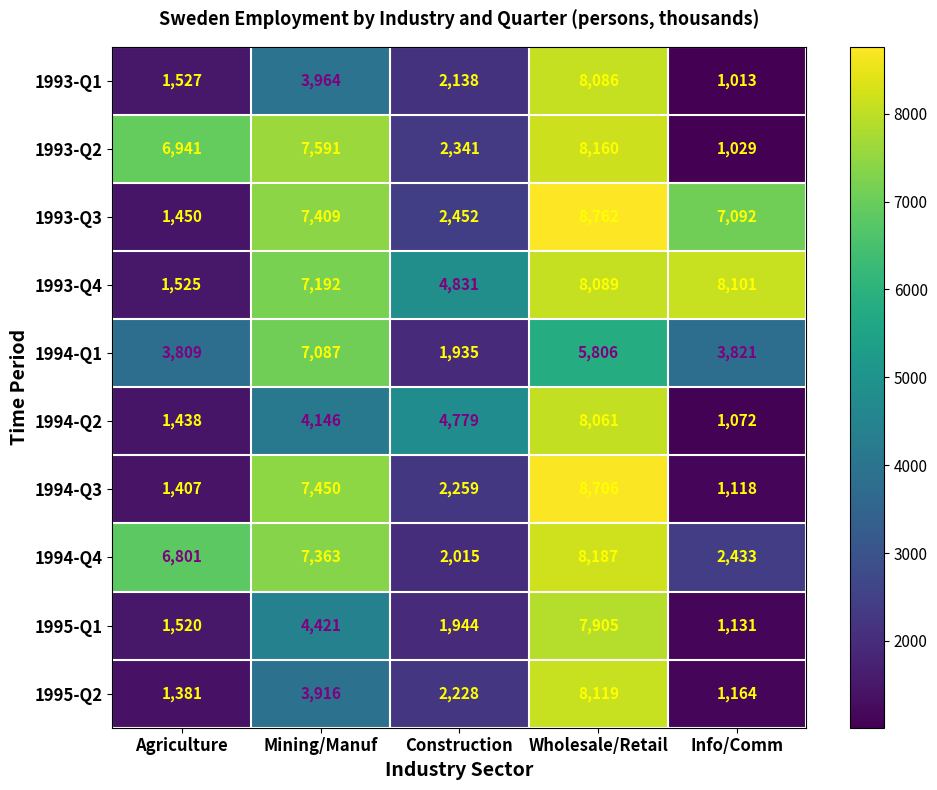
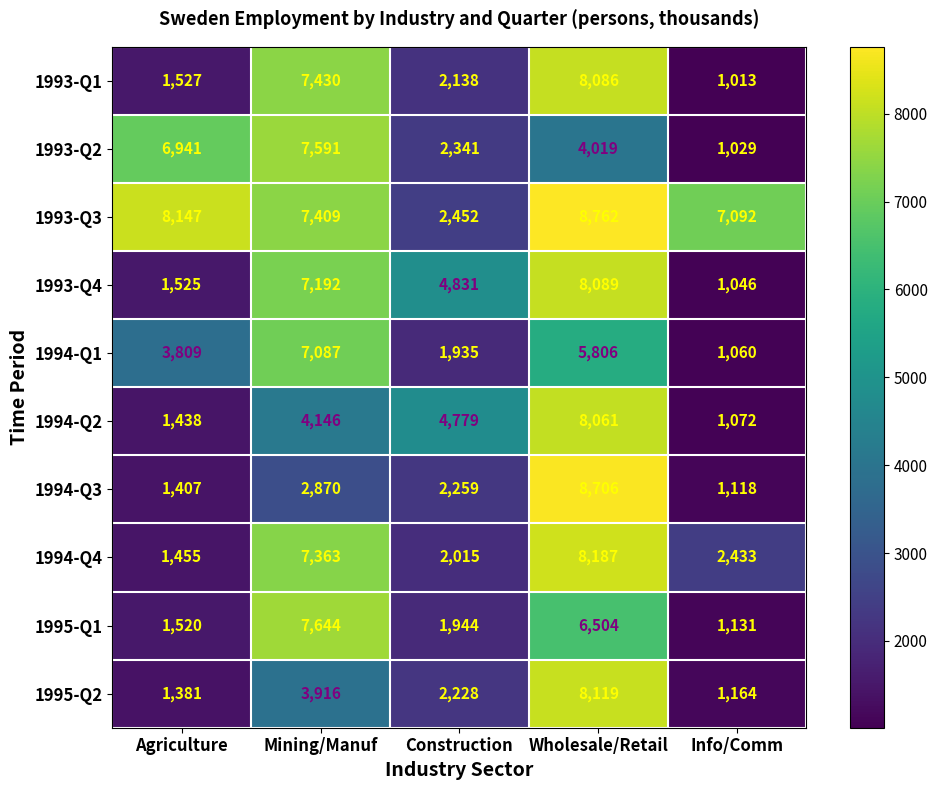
  {
    "1993-Q1": {
      "Agriculture": "1,527",
-     "Mining/Manuf": "3,964",
+     "Mining/Manuf": "7,430",
      "Construction": "2,138",
      "Wholesale/Retail": "8,086",
      "Info/Comm": "1,013"
    },
    "1993-Q2": {
      "Agriculture": "6,941",
      "Mining/Manuf": "7,591",
      "Construction": "2,341",
-     "Wholesale/Retail": "8,160",
+     "Wholesale/Retail": "4,019",
      "Info/Comm": "1,029"
    },
    "1993-Q3": {
-     "Agriculture": "1,450",
+     "Agriculture": "8,147",
      "Mining/Manuf": "7,409",
      "Construction": "2,452",
      "Info/Comm": "7,092"
    },
    "1993-Q4": {
      "Agriculture": "1,525",
      "Mining/Manuf": "7,192",
      "Construction": "4,831",
      "Wholesale/Retail": "8,089",
-     "Info/Comm": "8,101"
+     "Info/Comm": "1,046"
    },
    "1994-Q1": {
      "Agriculture": "3,809",
      "Mining/Manuf": "7,087",
      "Construction": "1,935",
      "Wholesale/Retail": "5,806",
-     "Info/Comm": "3,821"
+     "Info/Comm": "1,060"
    },
    "1994-Q2": {
      "Agriculture": "1,438",
      "Mining/Manuf": "4,146",
      "Construction": "4,779",
      "Wholesale/Retail": "8,061",
      "Info/Comm": "1,072"
    },
    "1994-Q3": {
      "Agriculture": "1,407",
-     "Mining/Manuf": "7,450",
+     "Mining/Manuf": "2,870",
      "Construction": "2,259",
      "Info/Comm": "1,118"
    },
    "1994-Q4": {
-     "Agriculture": "6,801",
+     "Agriculture": "1,455",
      "Mining/Manuf": "7,363",
      "Construction": "2,015",
      "Wholesale/Retail": "8,187",
      "Info/Comm": "2,433"
    },
    "1995-Q1": {
      "Agriculture": "1,520",
-     "Mining/Manuf": "4,421",
+     "Mining/Manuf": "7,644",
      "Construction": "1,944",
-     "Wholesale/Retail": "7,905",
+     "Wholesale/Retail": "6,504",
      "Info/Comm": "1,131"
    },
    "1995-Q2": {
      "Agriculture": "1,381",
      "Mining/Manuf": "3,916",
      "Construction": "2,228",
      "Wholesale/Retail": "8,119",
      "Info/Comm": "1,164"
    }
  }
